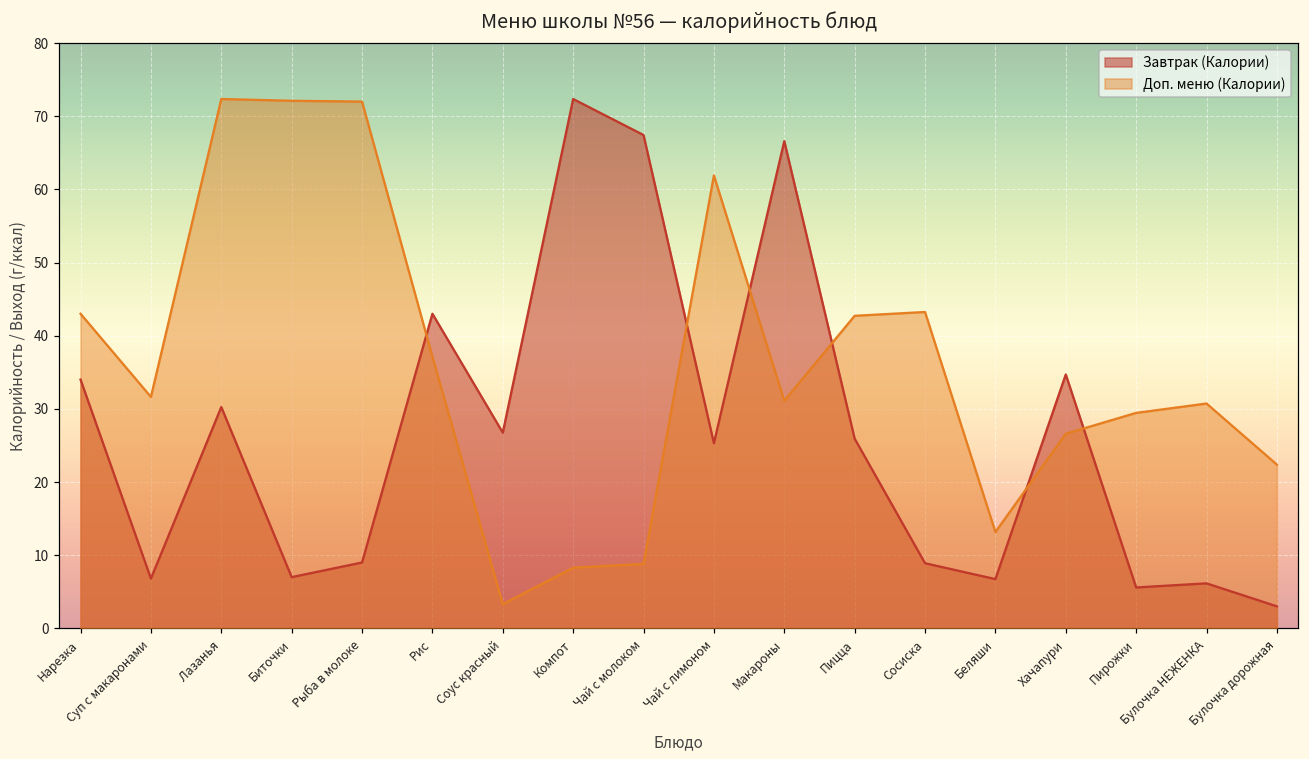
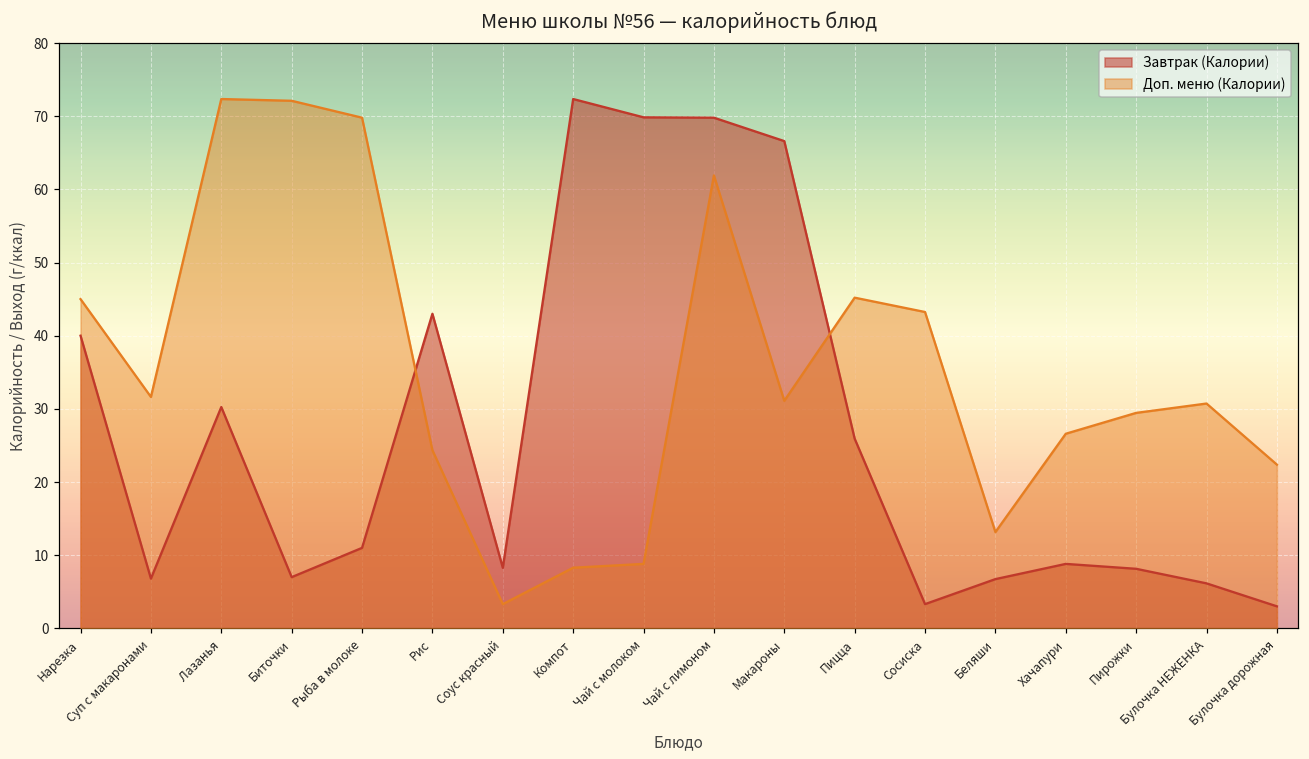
  {
    "Завтрак (Калории)": {
-     "Нарезка": 34,
+     "Нарезка": 40,
      "Суп с макаронами": 7,
      "Лазанья": 30,
      "Биточки": 7,
-     "Рыба в молоке": 9,
+     "Рыба в молоке": 11,
      "Рис": 43,
-     "Соус красный": 27,
+     "Соус красный": 8,
      "Компот": 72,
-     "Чай с молоком": 67,
-     "Чай с лимоном": 25,
+     "Чай с молоком": 70,
+     "Чай с лимоном": 70,
      "Макароны": 67,
      "Пицца": 26,
-     "Сосиска": 9,
+     "Сосиска": 3,
      "Беляши": 7,
-     "Хачапури": 35,
-     "Пирожки": 6,
+     "Хачапури": 9,
+     "Пирожки": 8,
      "Булочка НЕЖЕНКА": 6,
      "Булочка дорожная": 3
    },
    "Доп. меню (Калории)": {
-     "Нарезка": 43,
+     "Нарезка": 45,
      "Суп с макаронами": 32,
      "Лазанья": 72,
      "Биточки": 72,
-     "Рыба в молоке": 72,
-     "Рис": 37,
+     "Рыба в молоке": 70,
+     "Рис": 24,
      "Соус красный": 3,
      "Компот": 8,
      "Чай с молоком": 9,
      "Чай с лимоном": 62,
      "Макароны": 31,
-     "Пицца": 43,
+     "Пицца": 45,
      "Сосиска": 43,
      "Беляши": 13,
      "Хачапури": 27,
      "Пирожки": 29,
      "Булочка НЕЖЕНКА": 31,
      "Булочка дорожная": 22
    }
  }
